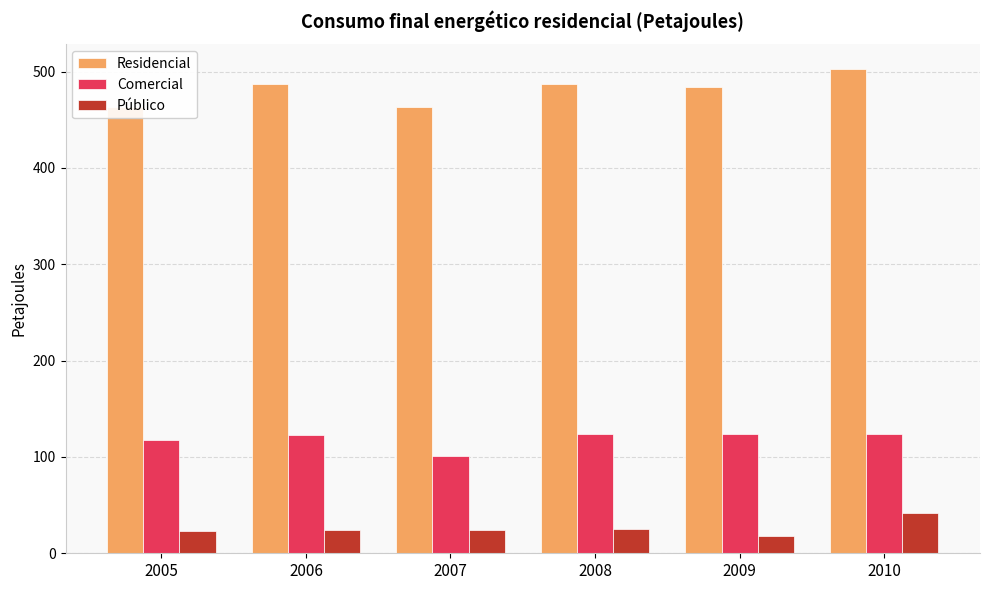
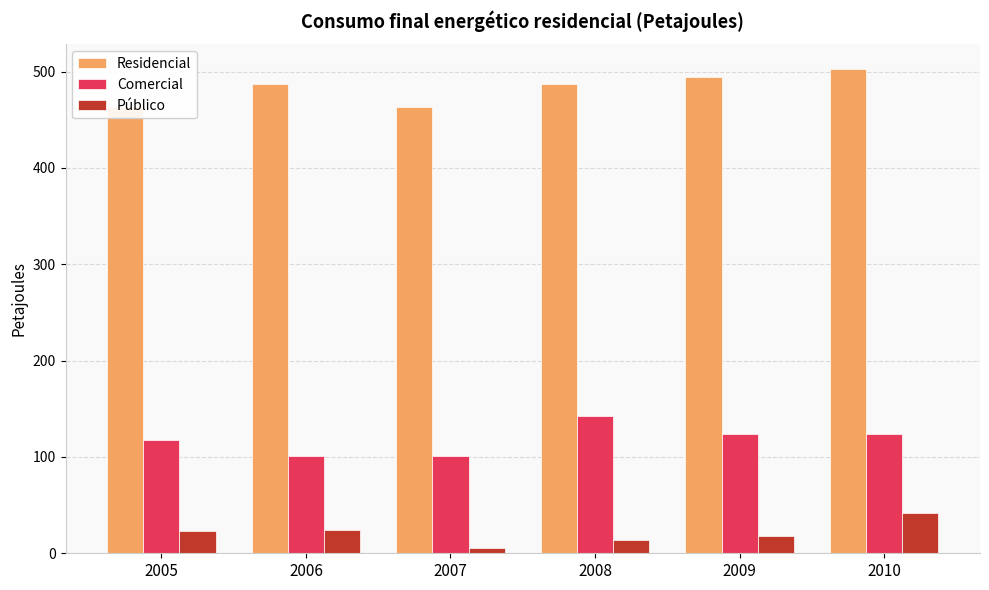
  {
    "Residencial": {
      "2006": 490,
      "2007": 460,
      "2008": 490,
-     "2009": 480,
+     "2009": 490,
      "2010": 500
    },
    "Comercial": {
      "2005": 120,
-     "2006": 120,
+     "2006": 100,
      "2007": 100,
-     "2008": 120,
+     "2008": 140,
      "2009": 120,
      "2010": 120
    },
    "Público": {
      "2005": 20,
      "2006": 20,
-     "2007": 20,
-     "2008": 30,
+     "2007": 10,
+     "2008": 10,
      "2009": 20,
      "2010": 40
    }
  }
